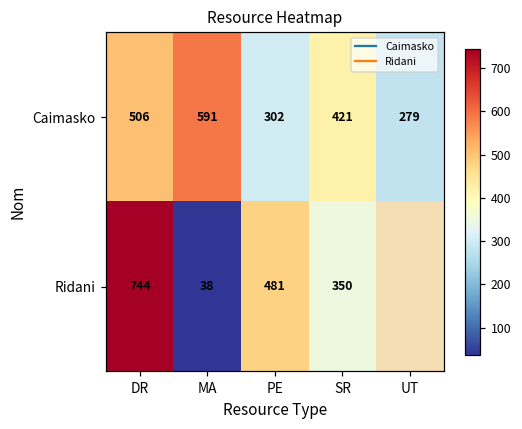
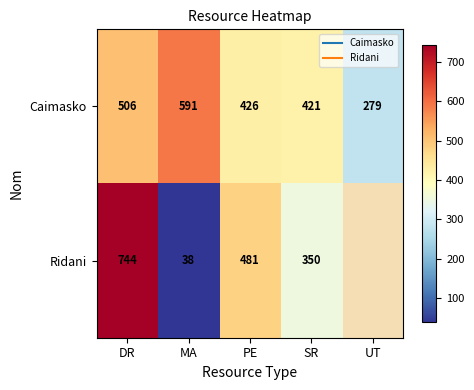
  {
    "Caimasko": {
      "DR": 506,
      "MA": 591,
-     "PE": 302,
+     "PE": 426,
      "SR": 421,
      "UT": 279
    },
    "Ridani": {
      "DR": 744,
      "MA": 38,
      "PE": 481,
      "SR": 350
    }
  }
